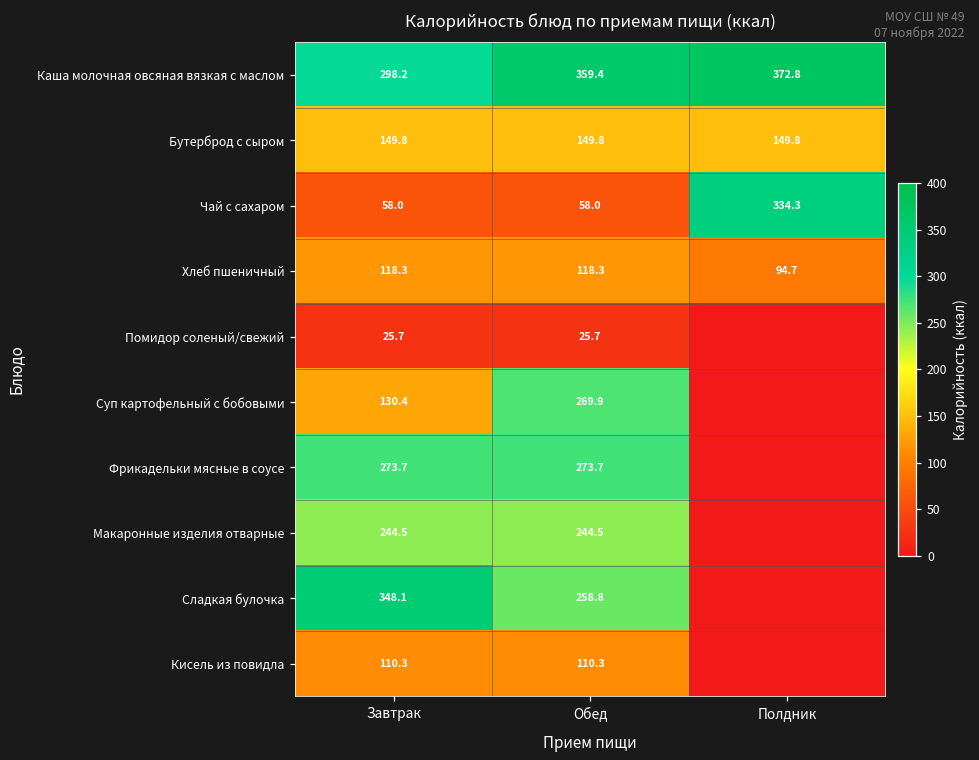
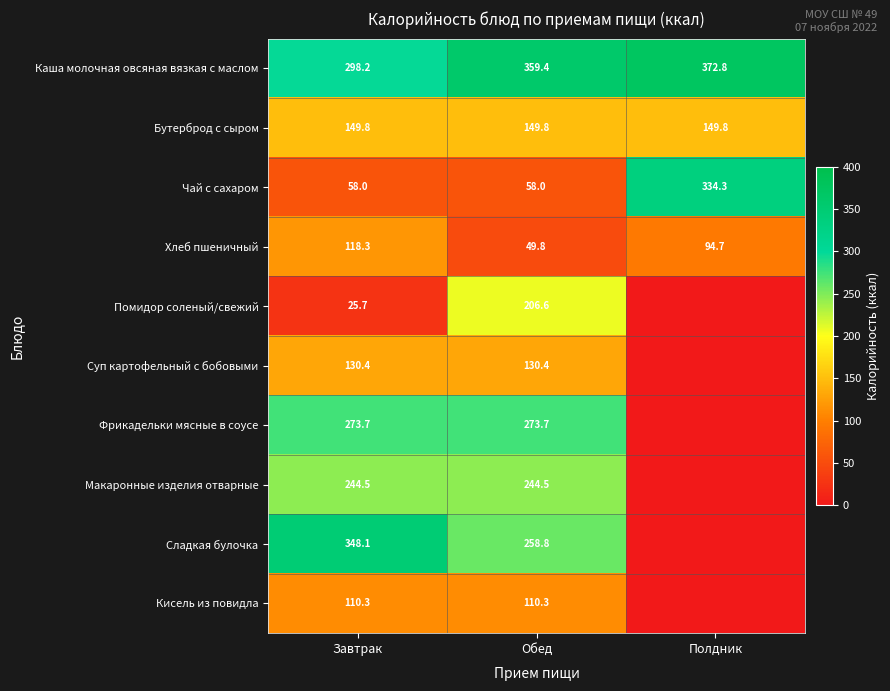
  {
    "Каша молочная овсяная вязкая с маслом": {
      "Завтрак": 298.2,
      "Обед": 359.4,
      "Полдник": 372.8
    },
    "Бутерброд с сыром": {
      "Завтрак": 149.8,
      "Обед": 149.8,
      "Полдник": 149.8
    },
    "Чай с сахаром": {
      "Завтрак": 58.0,
      "Обед": 58.0,
      "Полдник": 334.3
    },
    "Хлеб пшеничный": {
      "Завтрак": 118.3,
-     "Обед": 118.3,
+     "Обед": 49.8,
      "Полдник": 94.7
    },
    "Помидор соленый/свежий": {
      "Завтрак": 25.7,
-     "Обед": 25.7
+     "Обед": 206.6
    },
    "Суп картофельный с бобовыми": {
      "Завтрак": 130.4,
-     "Обед": 269.9
+     "Обед": 130.4
    },
    "Фрикадельки мясные в соусе": {
      "Завтрак": 273.7,
      "Обед": 273.7
    },
    "Макаронные изделия отварные": {
      "Завтрак": 244.5,
      "Обед": 244.5
    },
    "Сладкая булочка": {
      "Завтрак": 348.1,
      "Обед": 258.8
    },
    "Кисель из повидла": {
      "Завтрак": 110.3,
      "Обед": 110.3
    }
  }
